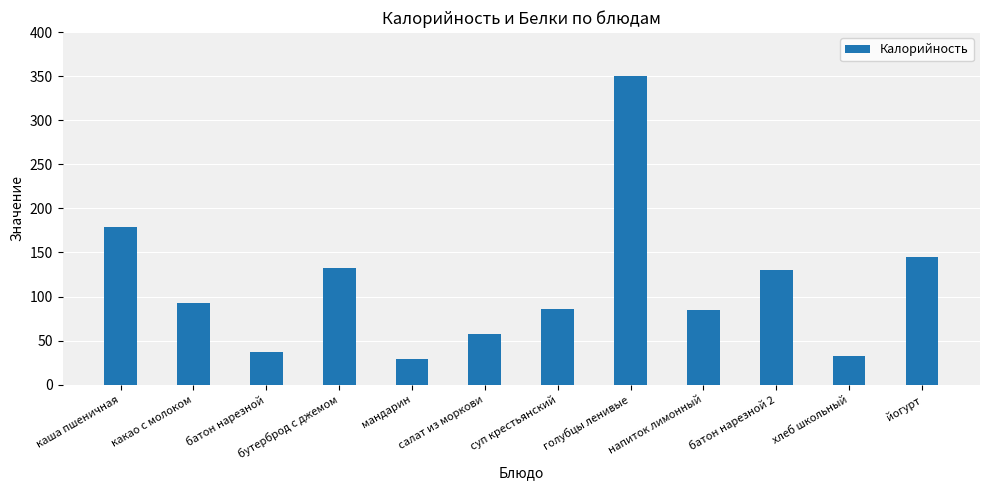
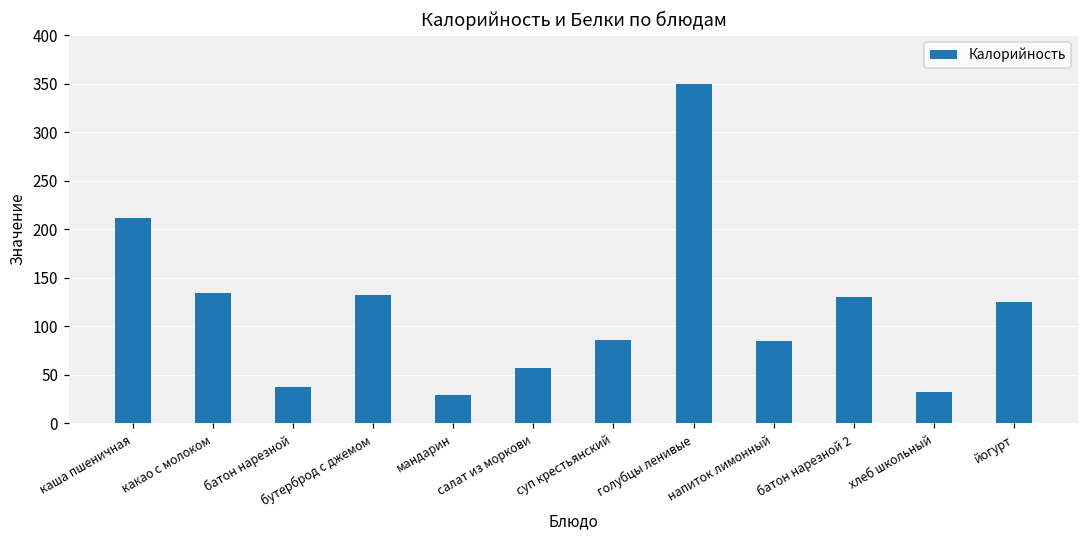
  {
-   "каша пшеничная": 180,
-   "какао с молоком": 90,
+   "каша пшеничная": 210,
+   "какао с молоком": 130,
    "батон нарезной": 40,
    "бутерброд с джемом": 130,
    "мандарин": 30,
    "салат из моркови": 60,
    "суп крестьянский": 90,
    "голубцы ленивые": 350,
    "напиток лимонный": 90,
    "батон нарезной 2": 130,
    "хлеб школьный": 30,
-   "йогурт": 150
+   "йогурт": 130
  }
